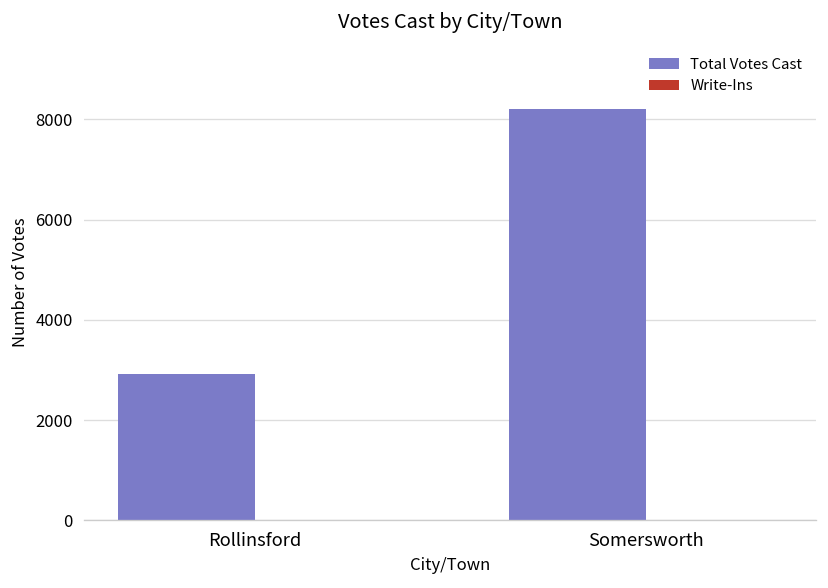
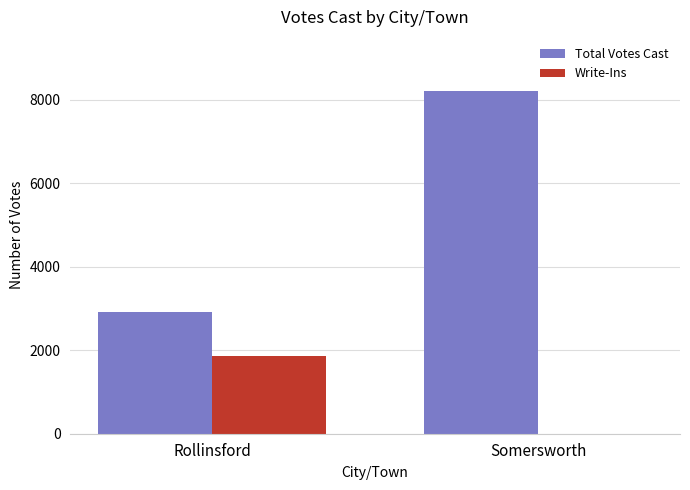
  {
    "Total Votes Cast": {
      "Rollinsford": 2900,
      "Somersworth": 8200
    },
    "Write-Ins": {
-     "Rollinsford": 0
+     "Rollinsford": 1900
    }
  }
